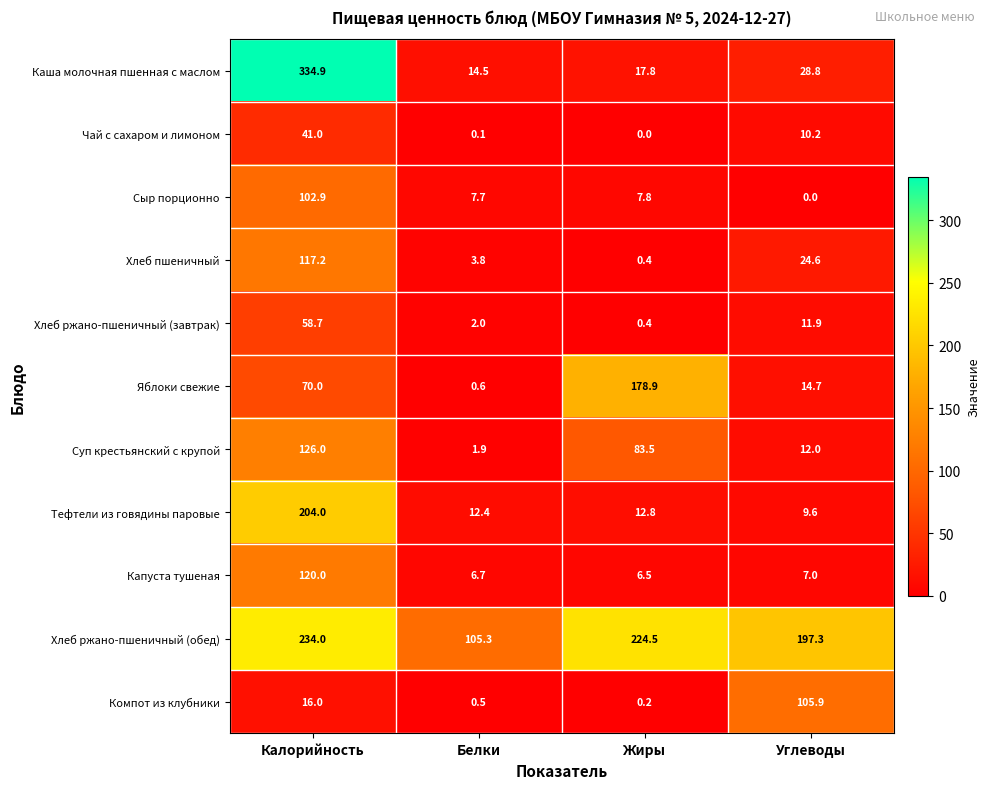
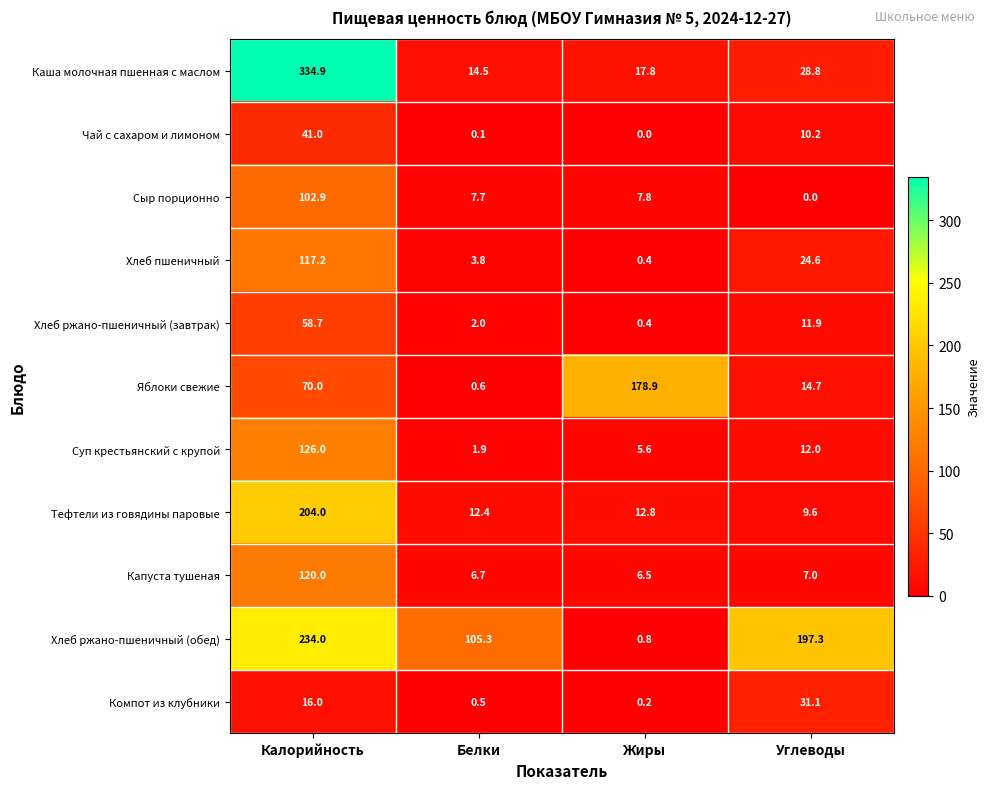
  {
    "Каша молочная пшенная с маслом": {
      "Калорийность": 334.9,
      "Белки": 14.5,
      "Жиры": 17.8,
      "Углеводы": 28.8
    },
    "Чай с сахаром и лимоном": {
      "Калорийность": 41.0,
      "Белки": 0.1,
      "Жиры": 0.0,
      "Углеводы": 10.2
    },
    "Сыр порционно": {
      "Калорийность": 102.9,
      "Белки": 7.7,
      "Жиры": 7.8,
      "Углеводы": 0.0
    },
    "Хлеб пшеничный": {
      "Калорийность": 117.2,
      "Белки": 3.8,
      "Жиры": 0.4,
      "Углеводы": 24.6
    },
    "Хлеб ржано-пшеничный (завтрак)": {
      "Калорийность": 58.7,
      "Белки": 2.0,
      "Жиры": 0.4,
      "Углеводы": 11.9
    },
    "Яблоки свежие": {
      "Калорийность": 70.0,
      "Белки": 0.6,
      "Жиры": 178.9,
      "Углеводы": 14.7
    },
    "Суп крестьянский с крупой": {
      "Калорийность": 126.0,
      "Белки": 1.9,
-     "Жиры": 83.5,
+     "Жиры": 5.6,
      "Углеводы": 12.0
    },
    "Тефтели из говядины паровые": {
      "Калорийность": 204.0,
      "Белки": 12.4,
      "Жиры": 12.8,
      "Углеводы": 9.6
    },
    "Капуста тушеная": {
      "Калорийность": 120.0,
      "Белки": 6.7,
      "Жиры": 6.5,
      "Углеводы": 7.0
    },
    "Хлеб ржано-пшеничный (обед)": {
      "Калорийность": 234.0,
      "Белки": 105.3,
-     "Жиры": 224.5,
+     "Жиры": 0.8,
      "Углеводы": 197.3
    },
    "Компот из клубники": {
      "Калорийность": 16.0,
      "Белки": 0.5,
      "Жиры": 0.2,
-     "Углеводы": 105.9
+     "Углеводы": 31.1
    }
  }
